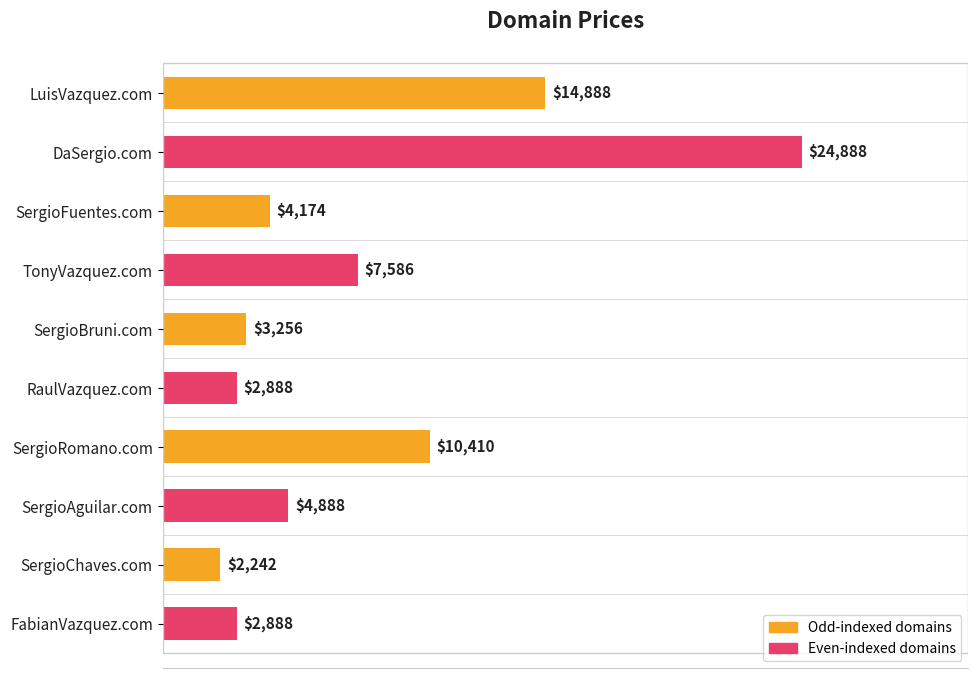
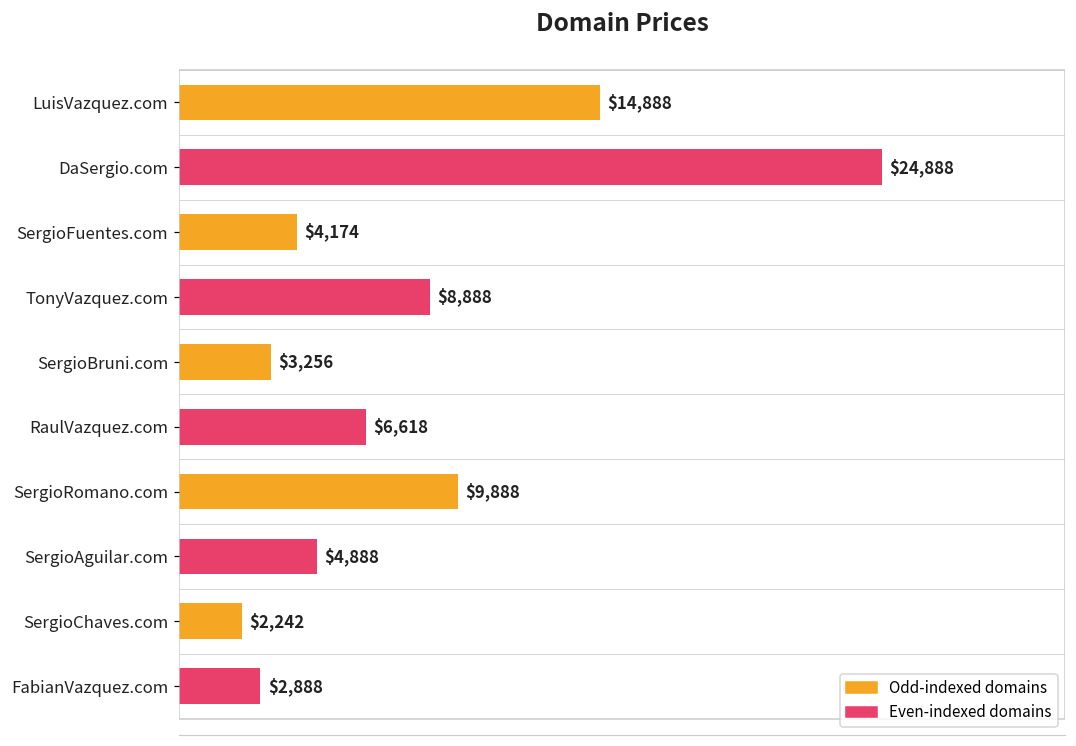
  {
    "LuisVazquez.com": "$14,888",
    "DaSergio.com": "$24,888",
    "SergioFuentes.com": "$4,174",
-   "TonyVazquez.com": "$7,586",
+   "TonyVazquez.com": "$8,888",
    "SergioBruni.com": "$3,256",
-   "RaulVazquez.com": "$2,888",
-   "SergioRomano.com": "$10,410",
+   "RaulVazquez.com": "$6,618",
+   "SergioRomano.com": "$9,888",
    "SergioAguilar.com": "$4,888",
    "SergioChaves.com": "$2,242",
    "FabianVazquez.com": "$2,888"
  }
